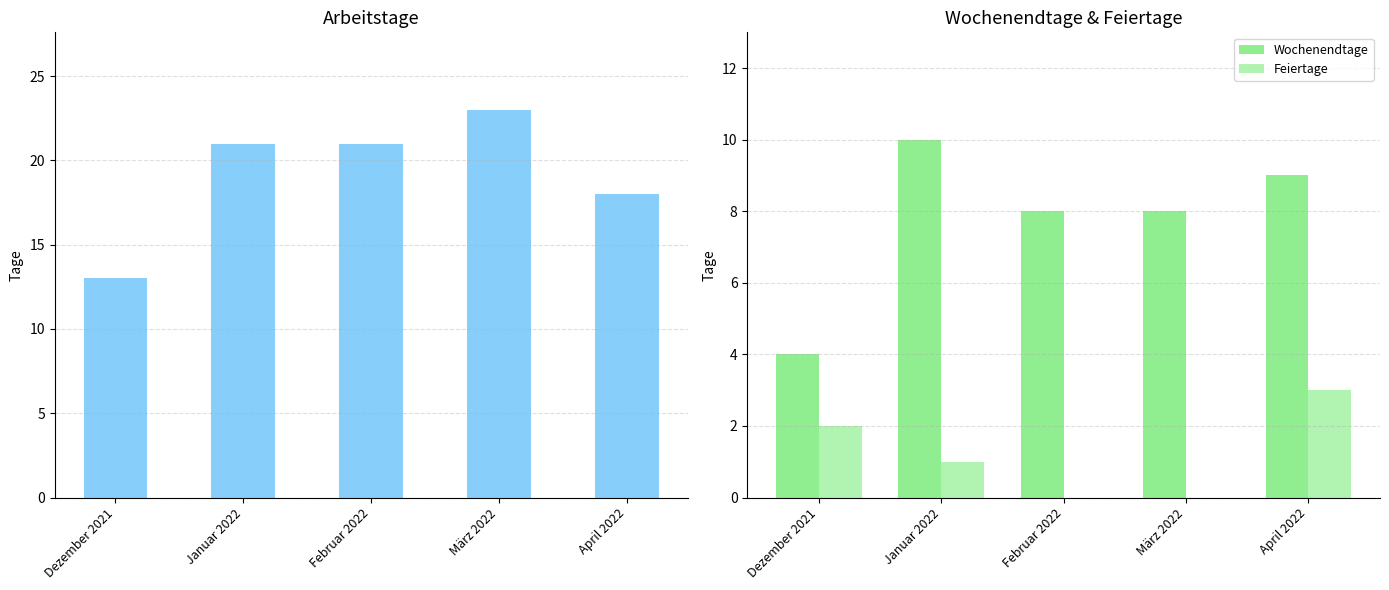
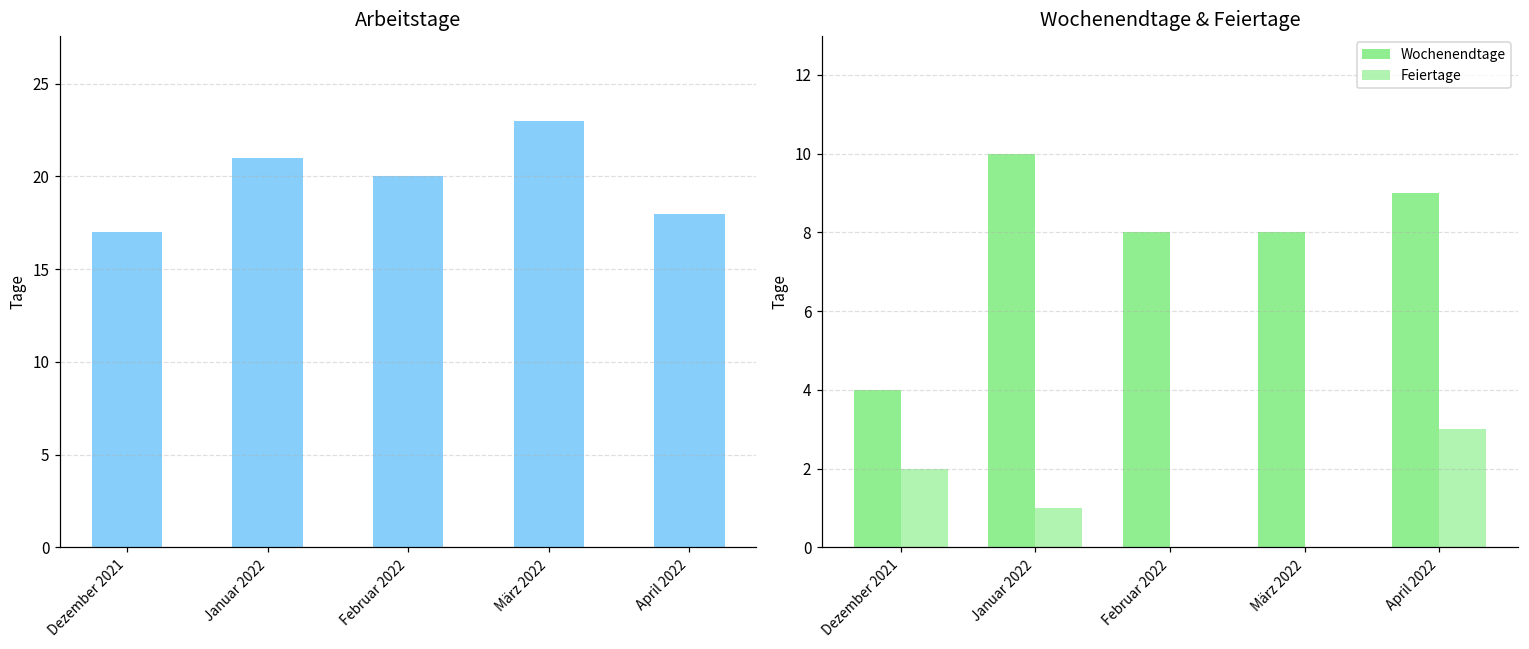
  {
    "Arbeitstage": {
-     "Dezember 2021": 13,
+     "Dezember 2021": 17,
      "Januar 2022": 21,
-     "Februar 2022": 21,
+     "Februar 2022": 20,
      "März 2022": 23,
      "April 2022": 18
    }
  }
